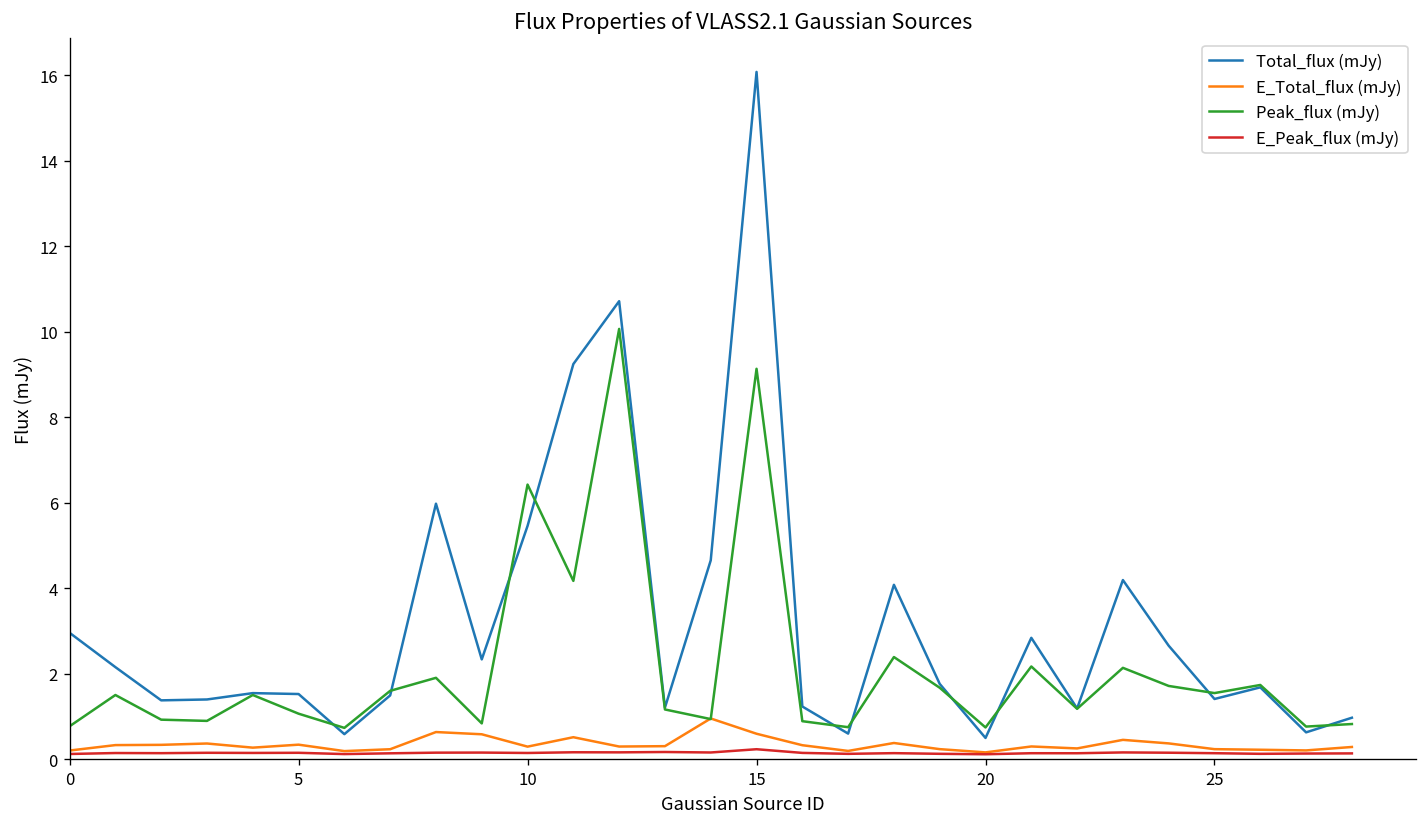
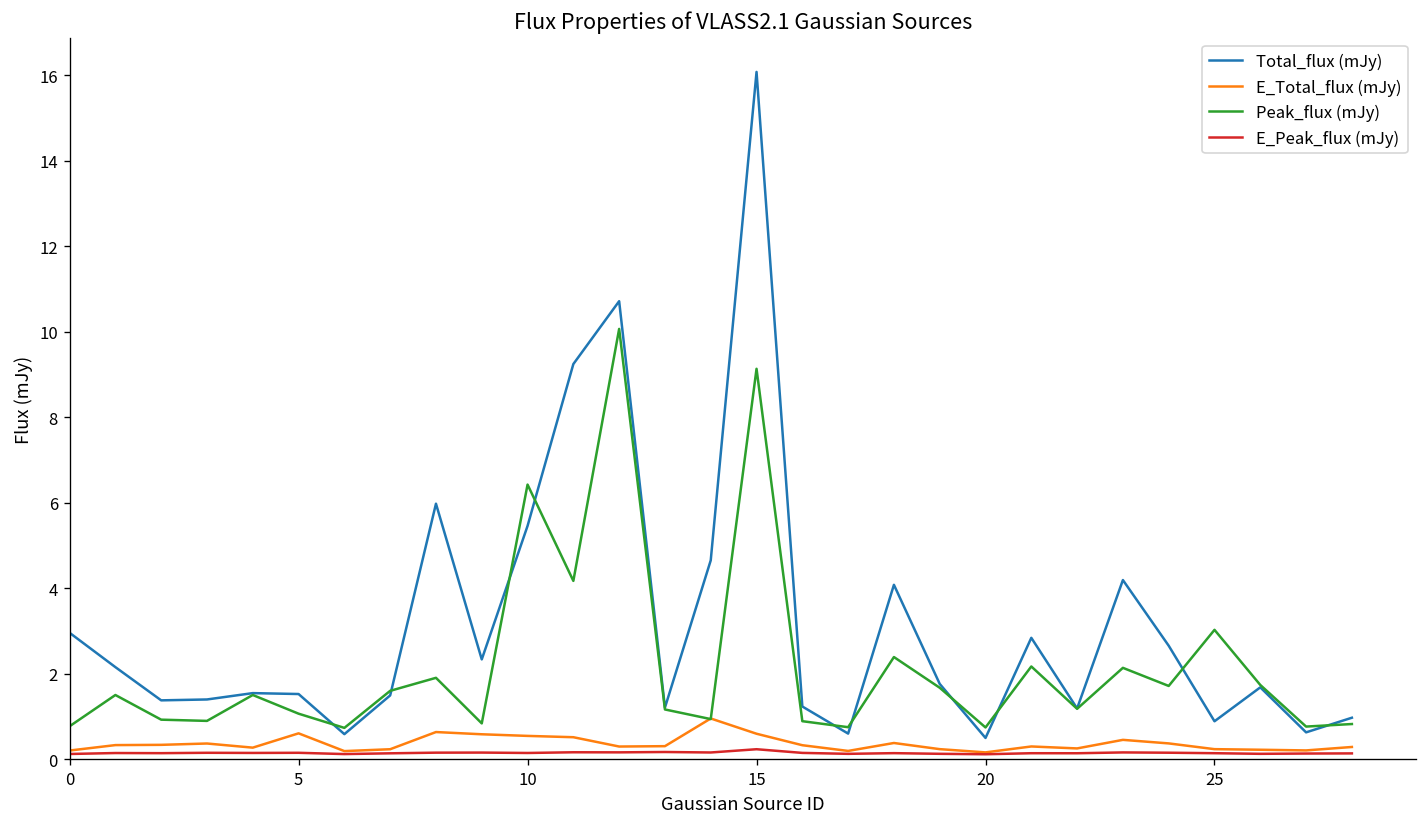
  {
    "Total_flux (mJy)": {
      "0": 3.0,
      "5": 1.5,
      "10": 5.5,
      "15": 16.1,
      "20": 0.5,
-     "25": 1.4
+     "25": 0.9
    },
    "E_Total_flux (mJy)": {
      "0": 0.2,
-     "5": 0.3,
-     "10": 0.3,
+     "5": 0.6,
+     "10": 0.6,
      "15": 0.6,
      "25": 0.2
    },
    "Peak_flux (mJy)": {
      "0": 0.8,
      "5": 1.1,
      "10": 6.4,
      "15": 9.1,
      "20": 0.7,
-     "25": 1.6
+     "25": 3.0
    },
    "E_Peak_flux (mJy)": {
      "0": 0.1,
      "5": 0.2,
      "10": 0.2,
      "15": 0.2,
      "25": 0.1
    }
  }
